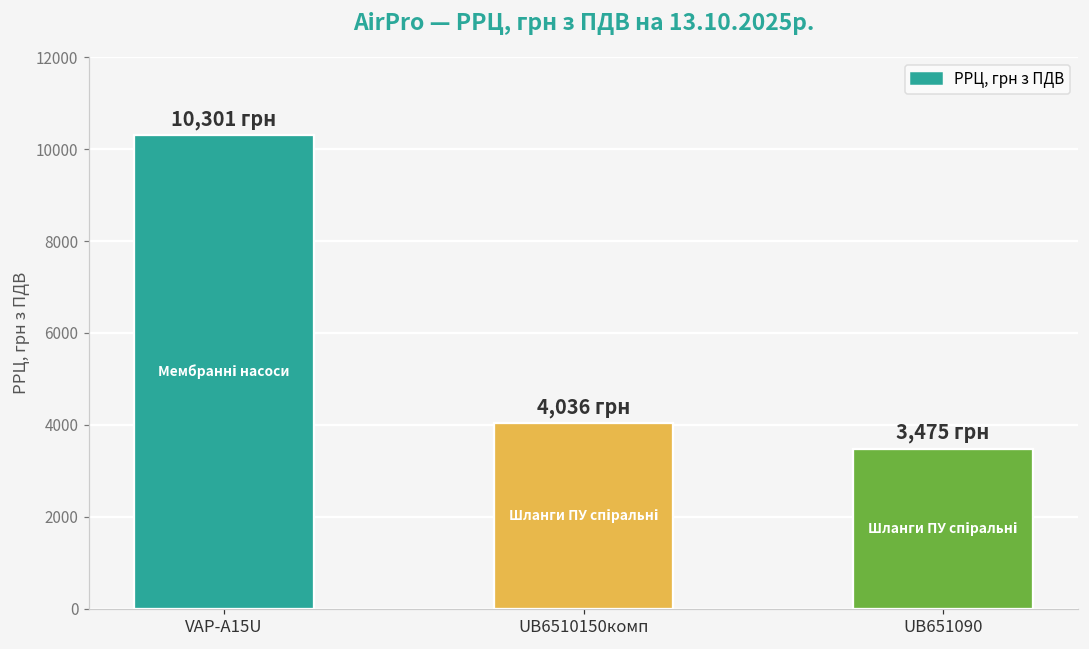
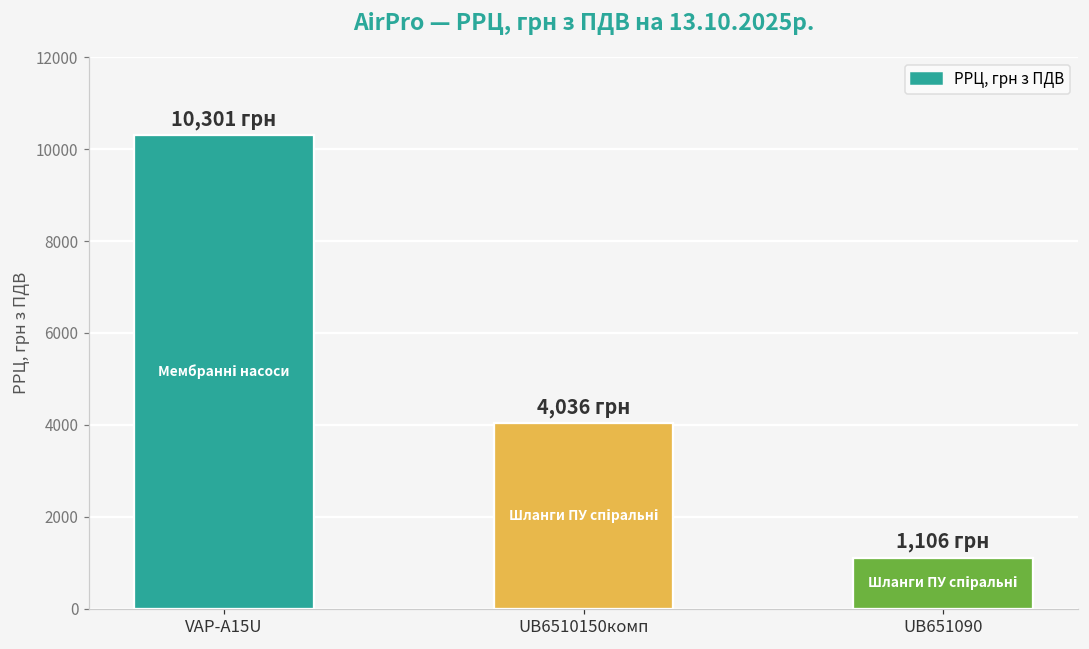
  {
    "VAP-A15U": "10,301",
    "UB6510150комп": "4,036",
-   "UB651090": "3,475"
+   "UB651090": "1,106"
  }
